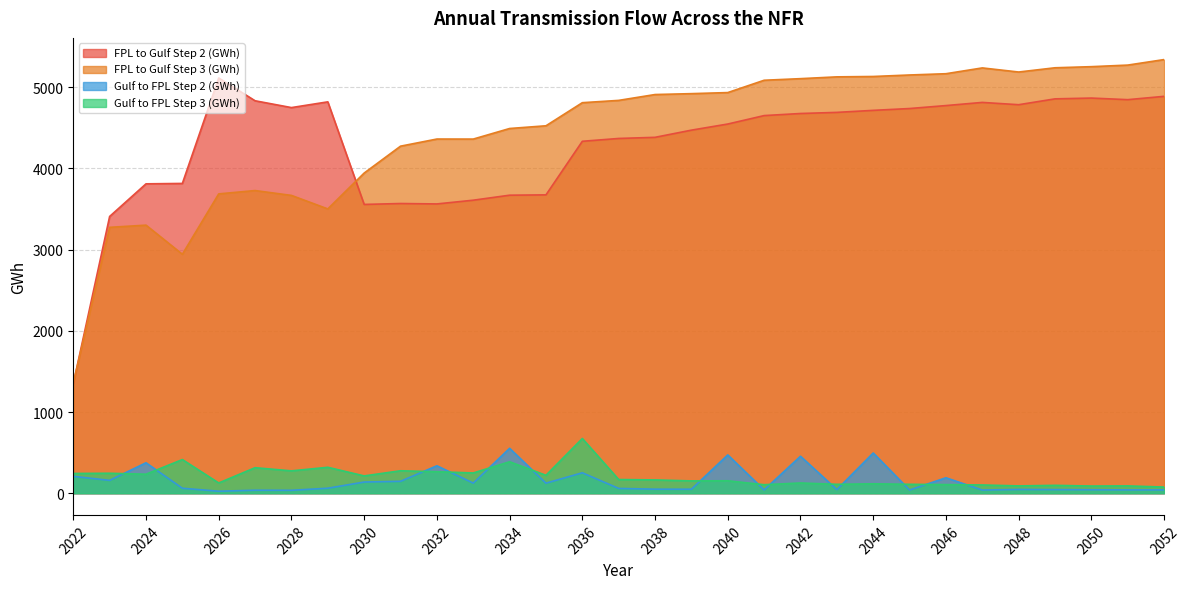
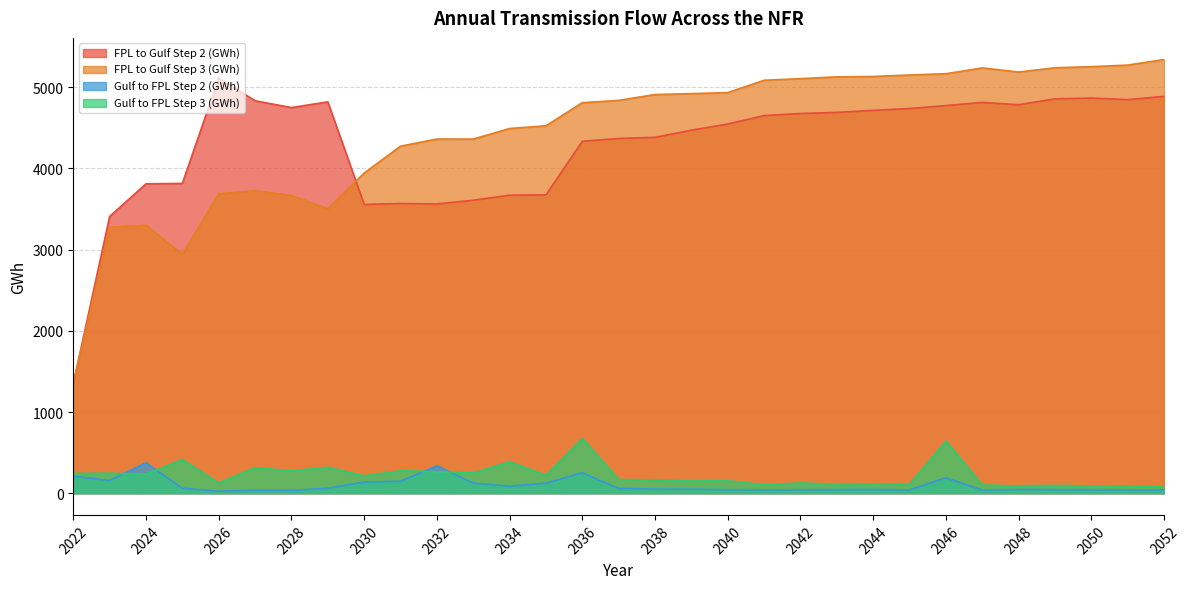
  {
    "Gulf to FPL Step 2 (GWh)": {
      "2022": 200,
      "2024": 400,
      "2026": 0,
      "2028": 0,
      "2030": 100,
      "2032": 300,
-     "2034": 600,
+     "2034": 100,
      "2036": 300,
      "2038": 0,
-     "2040": 500,
-     "2042": 500,
-     "2044": 500,
+     "2040": 0,
+     "2042": 0,
+     "2044": 0,
      "2046": 200,
      "2048": 0,
      "2050": 0,
      "2052": 0
    },
    "Gulf to FPL Step 3 (GWh)": {
      "2022": 200,
      "2024": 200,
      "2026": 100,
      "2028": 300,
      "2030": 200,
      "2032": 300,
      "2034": 400,
      "2036": 700,
      "2038": 200,
      "2040": 200,
      "2042": 100,
      "2044": 100,
-     "2046": 100,
+     "2046": 600,
      "2048": 100,
      "2050": 100,
      "2052": 100
    }
  }
